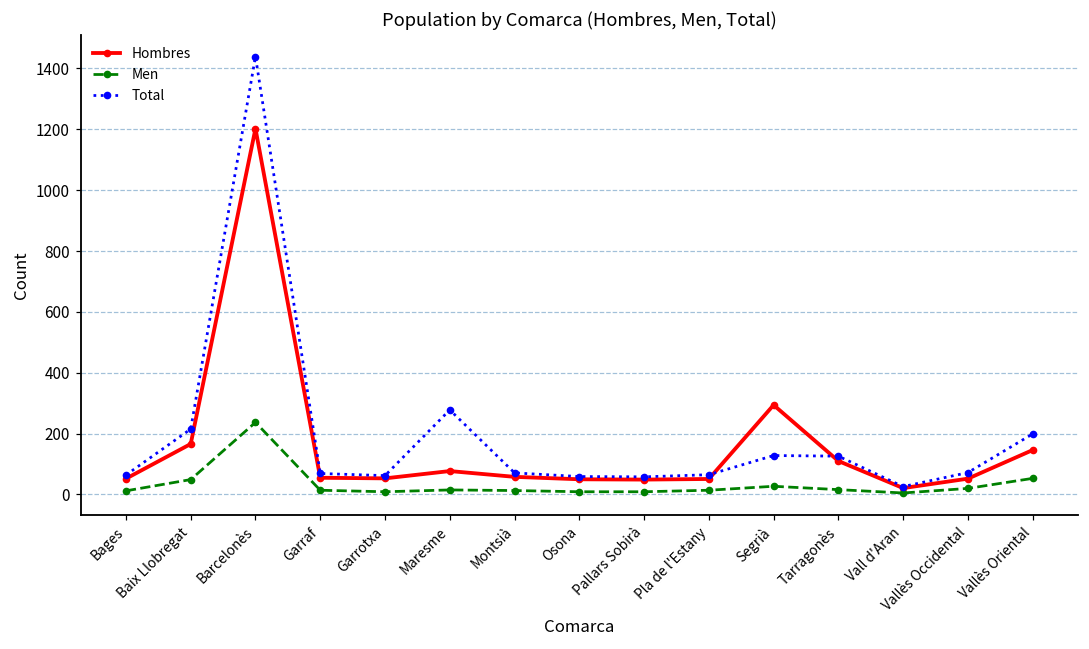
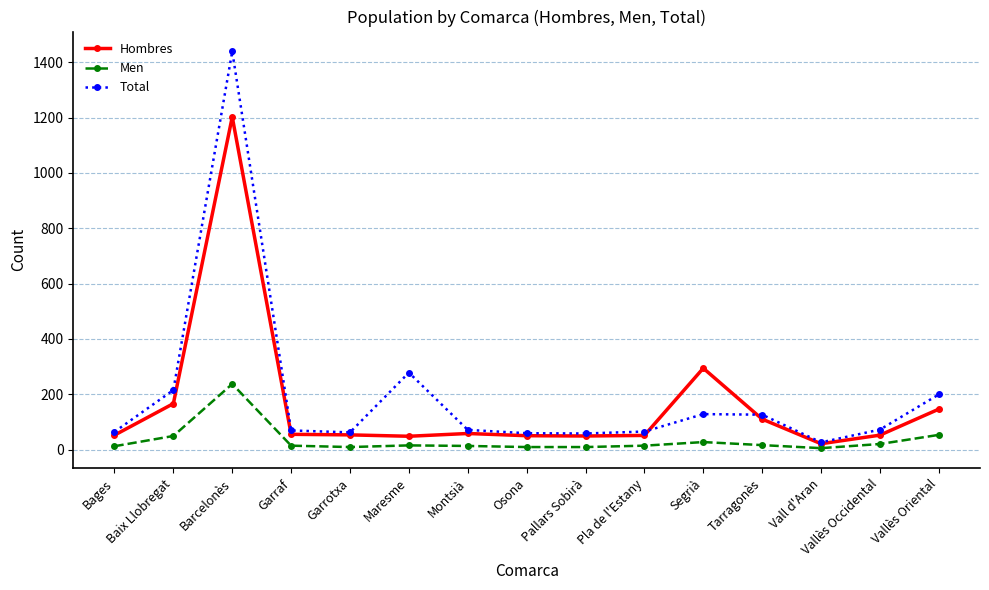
  {
    "Hombres": {
      "Bages": 50,
      "Baix Llobregat": 170,
      "Barcelonès": 1200,
      "Garraf": 60,
-     "Maresme": 80,
+     "Maresme": 50,
      "Montsià": 60,
      "Pla de l'Estany": 50,
      "Segrià": 290,
      "Tarragonès": 110,
      "Vallès Occidental": 50,
      "Vallès Oriental": 150
    },
    "Men": {
      "Bages": 10,
      "Baix Llobregat": 50,
      "Barcelonès": 240,
      "Garraf": 10,
      "Garrotxa": 10,
      "Maresme": 20,
      "Montsià": 10,
      "Osona": 10,
      "Pallars Sobirà": 10,
      "Pla de l'Estany": 10,
      "Segrià": 30,
      "Tarragonès": 20,
      "Vall d'Aran": 10,
      "Vallès Occidental": 20,
      "Vallès Oriental": 50
    },
    "Total": {
      "Bages": 60,
      "Baix Llobregat": 220,
      "Barcelonès": 1440,
      "Garraf": 70,
      "Maresme": 280,
      "Montsià": 70,
      "Pla de l'Estany": 70,
      "Segrià": 130,
      "Tarragonès": 130,
      "Vallès Occidental": 70,
      "Vallès Oriental": 200
    }
  }
